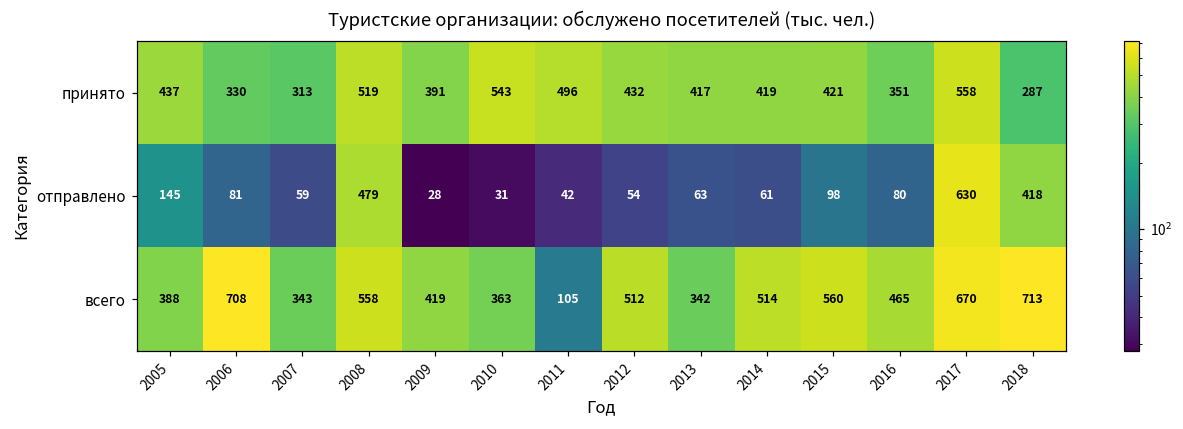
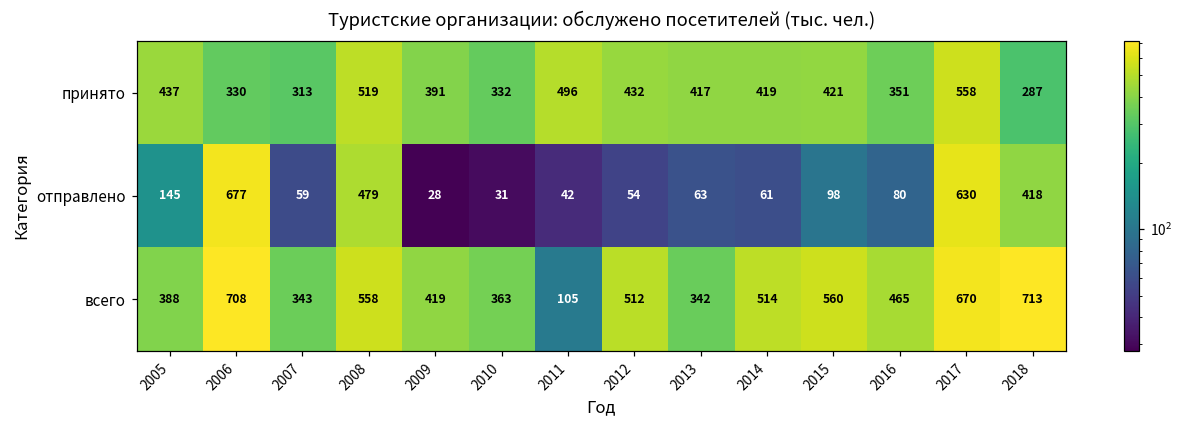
  {
    "принято": {
      "2005": 437,
      "2006": 330,
      "2007": 313,
      "2008": 519,
      "2009": 391,
-     "2010": 543,
+     "2010": 332,
      "2011": 496,
      "2012": 432,
      "2013": 417,
      "2014": 419,
      "2015": 421,
      "2016": 351,
      "2017": 558,
      "2018": 287
    },
    "отправлено": {
      "2005": 145,
-     "2006": 81,
+     "2006": 677,
      "2007": 59,
      "2008": 479,
      "2009": 28,
      "2010": 31,
      "2011": 42,
      "2012": 54,
      "2013": 63,
      "2014": 61,
      "2015": 98,
      "2016": 80,
      "2017": 630,
      "2018": 418
    },
    "всего": {
      "2005": 388,
      "2006": 708,
      "2007": 343,
      "2008": 558,
      "2009": 419,
      "2010": 363,
      "2011": 105,
      "2012": 512,
      "2013": 342,
      "2014": 514,
      "2015": 560,
      "2016": 465,
      "2017": 670,
      "2018": 713
    }
  }
